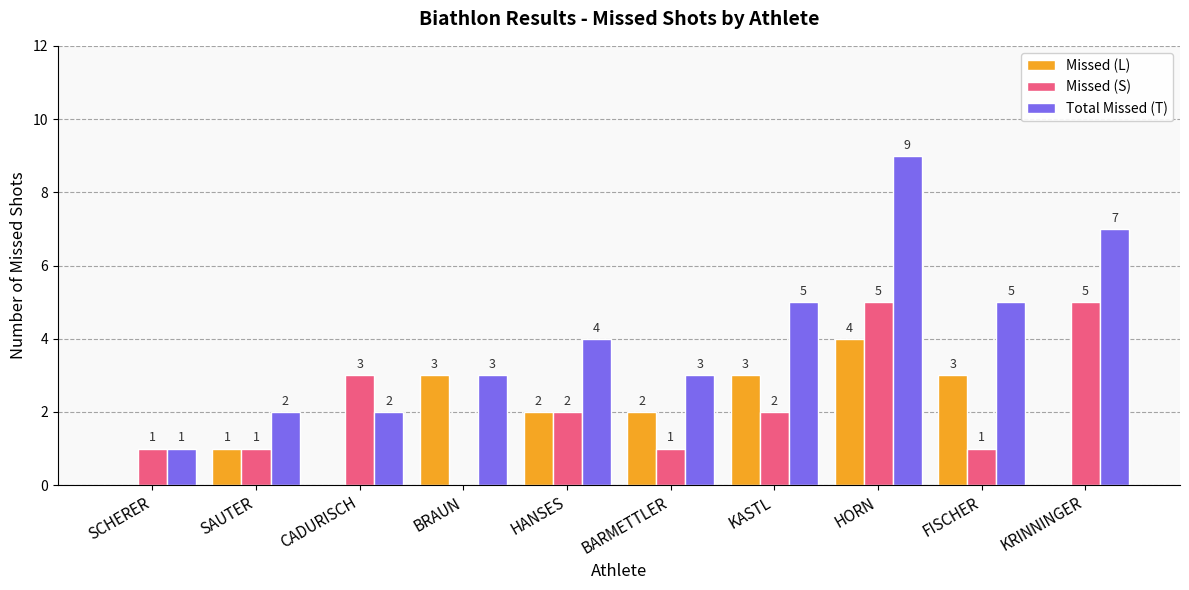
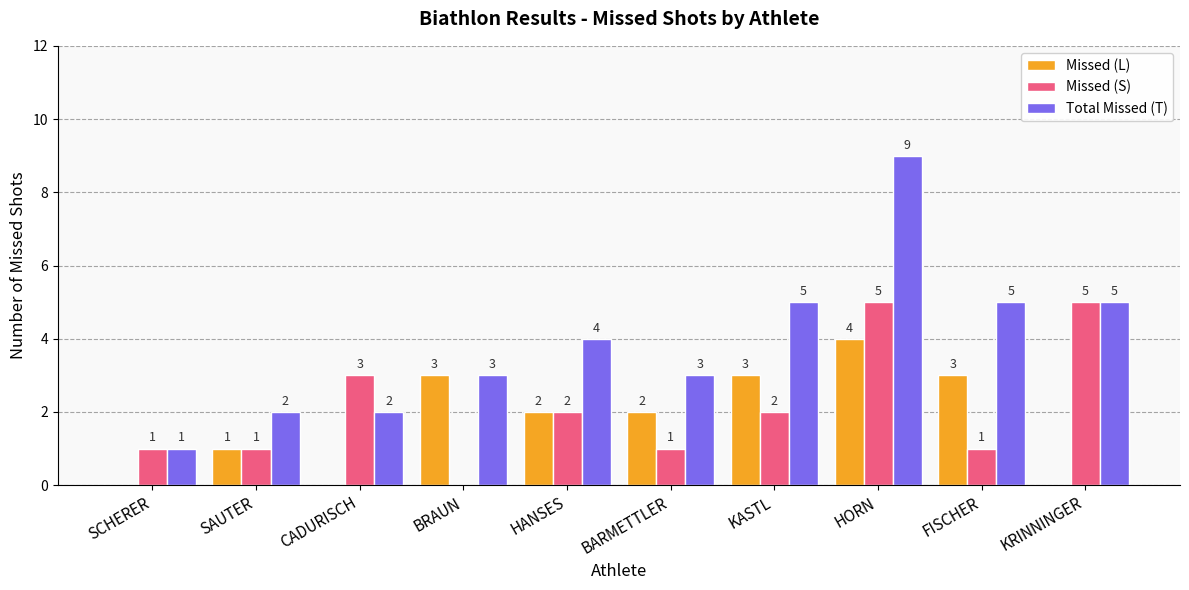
  {
    "Missed (L)": {
      "SAUTER": 1,
      "BRAUN": 3,
      "HANSES": 2,
      "BARMETTLER": 2,
      "KASTL": 3,
      "HORN": 4,
      "FISCHER": 3
    },
    "Missed (S)": {
      "SCHERER": 1,
      "SAUTER": 1,
      "CADURISCH": 3,
      "HANSES": 2,
      "BARMETTLER": 1,
      "KASTL": 2,
      "HORN": 5,
      "FISCHER": 1,
      "KRINNINGER": 5
    },
    "Total Missed (T)": {
      "SCHERER": 1,
      "SAUTER": 2,
      "CADURISCH": 2,
      "BRAUN": 3,
      "HANSES": 4,
      "BARMETTLER": 3,
      "KASTL": 5,
      "HORN": 9,
      "FISCHER": 5,
-     "KRINNINGER": 7
+     "KRINNINGER": 5
    }
  }
